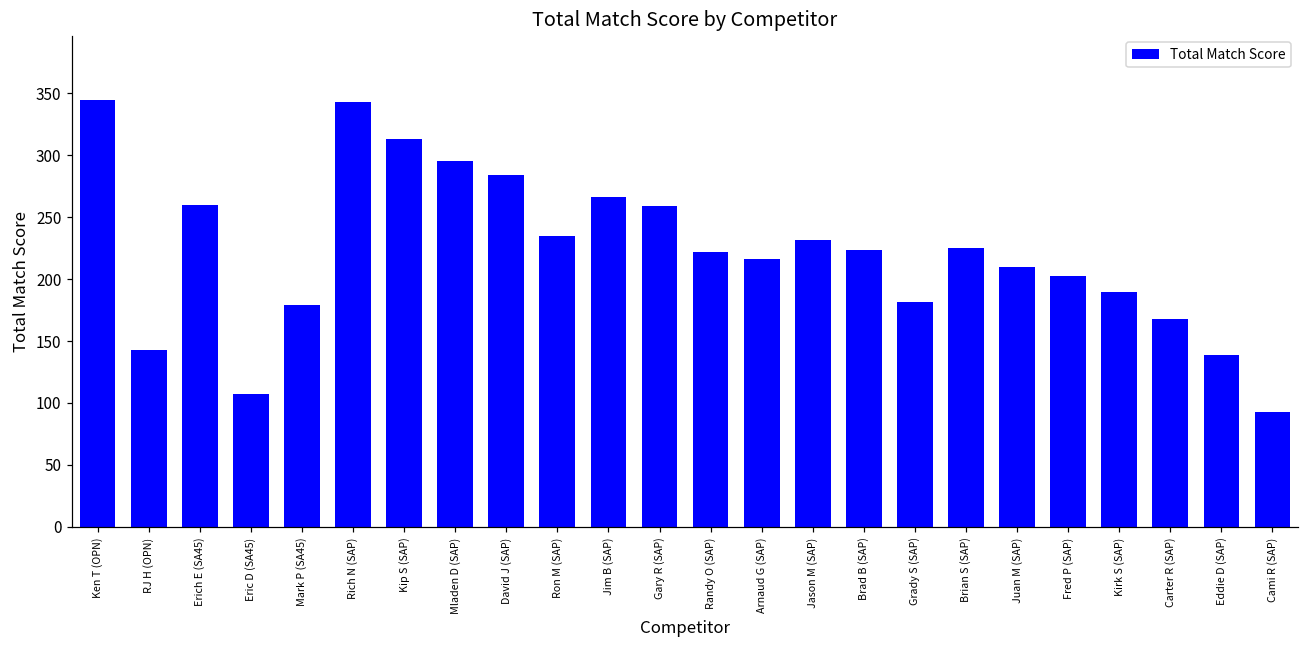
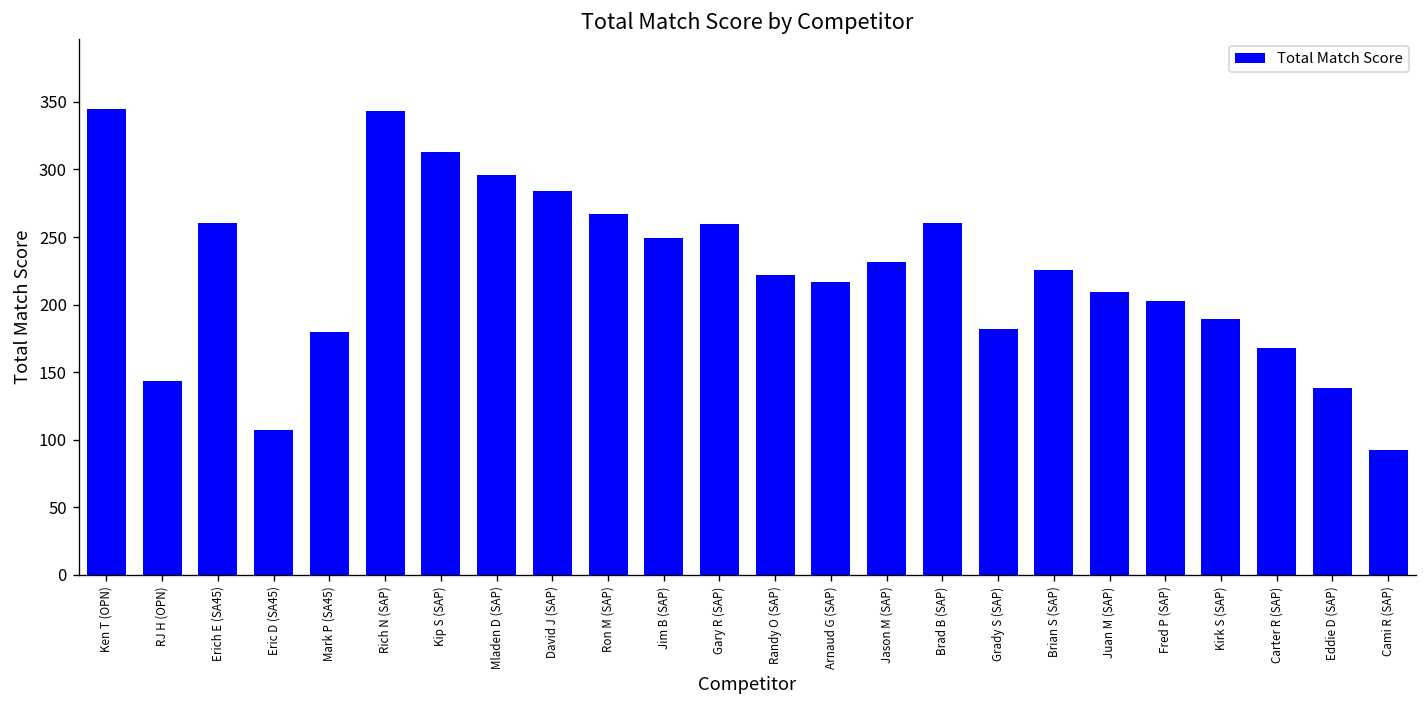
  {
    "Ken T (OPN)": 345,
    "RJ H (OPN)": 143,
    "Erich E (SA45)": 260,
    "Eric D (SA45)": 107,
    "Mark P (SA45)": 179,
    "Rich N (SAP)": 343,
    "Kip S (SAP)": 313,
    "Mladen D (SAP)": 296,
    "David J (SAP)": 284,
-   "Ron M (SAP)": 235,
-   "Jim B (SAP)": 266,
+   "Ron M (SAP)": 267,
+   "Jim B (SAP)": 249,
    "Gary R (SAP)": 259,
    "Randy O (SAP)": 222,
    "Arnaud G (SAP)": 216,
    "Jason M (SAP)": 232,
-   "Brad B (SAP)": 224,
+   "Brad B (SAP)": 260,
    "Grady S (SAP)": 182,
    "Brian S (SAP)": 225,
    "Juan M (SAP)": 209,
    "Fred P (SAP)": 203,
    "Kirk S (SAP)": 189,
    "Carter R (SAP)": 168,
    "Eddie D (SAP)": 138,
    "Cami R (SAP)": 92
  }
